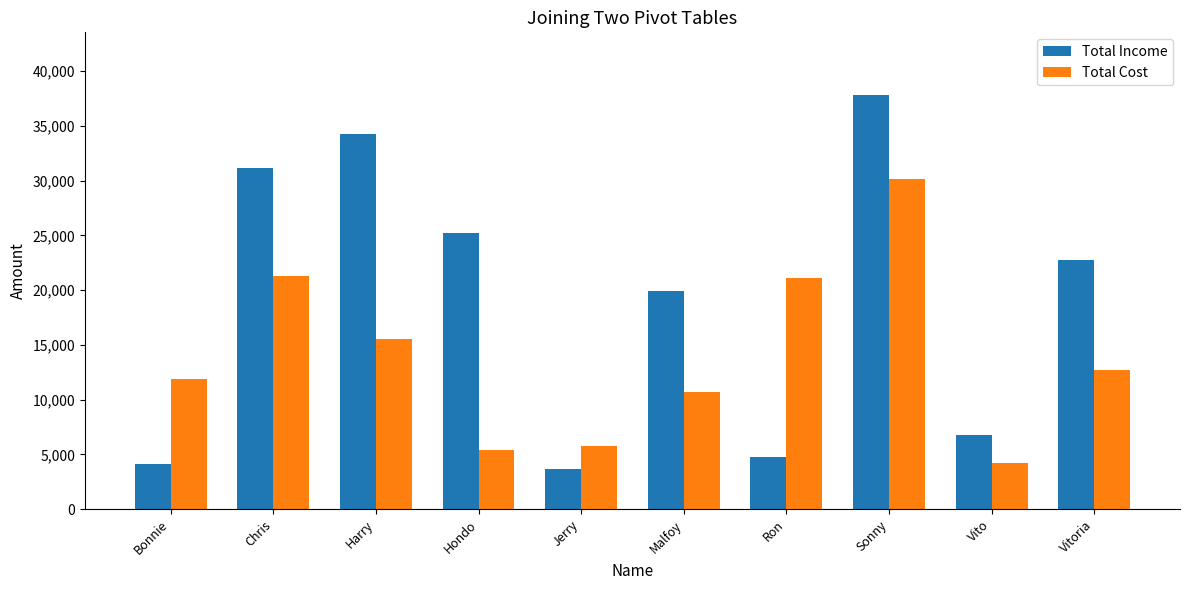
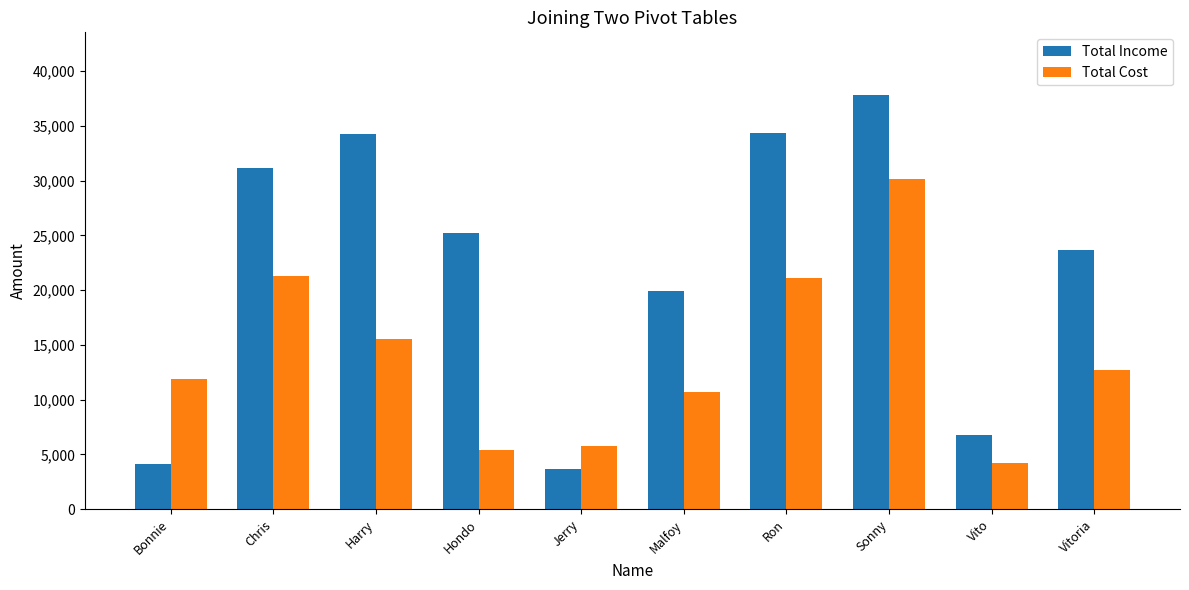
  {
    "Total Income": {
      "Bonnie": "4,100",
      "Chris": "31,100",
      "Harry": "34,200",
      "Hondo": "25,200",
      "Jerry": "3,700",
      "Malfoy": "19,900",
-     "Ron": "4,800",
+     "Ron": "34,300",
      "Sonny": "37,800",
      "Vito": "6,800",
-     "Vitoria": "22,700"
+     "Vitoria": "23,600"
    },
    "Total Cost": {
      "Bonnie": "11,900",
      "Chris": "21,300",
      "Harry": "15,600",
      "Hondo": "5,400",
      "Jerry": "5,700",
      "Malfoy": "10,700",
      "Ron": "21,100",
      "Sonny": "30,100",
      "Vito": "4,200",
      "Vitoria": "12,800"
    }
  }
